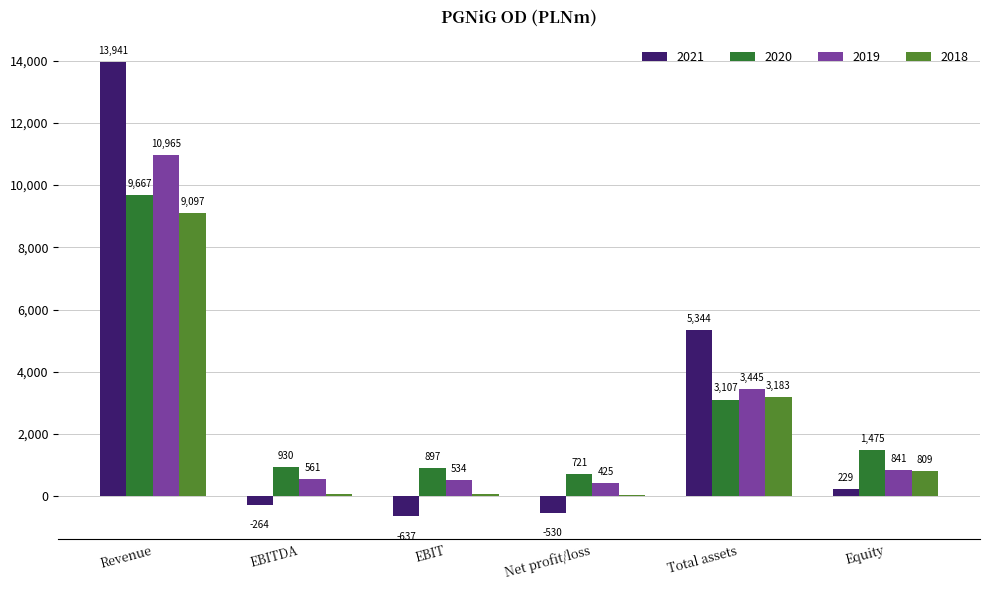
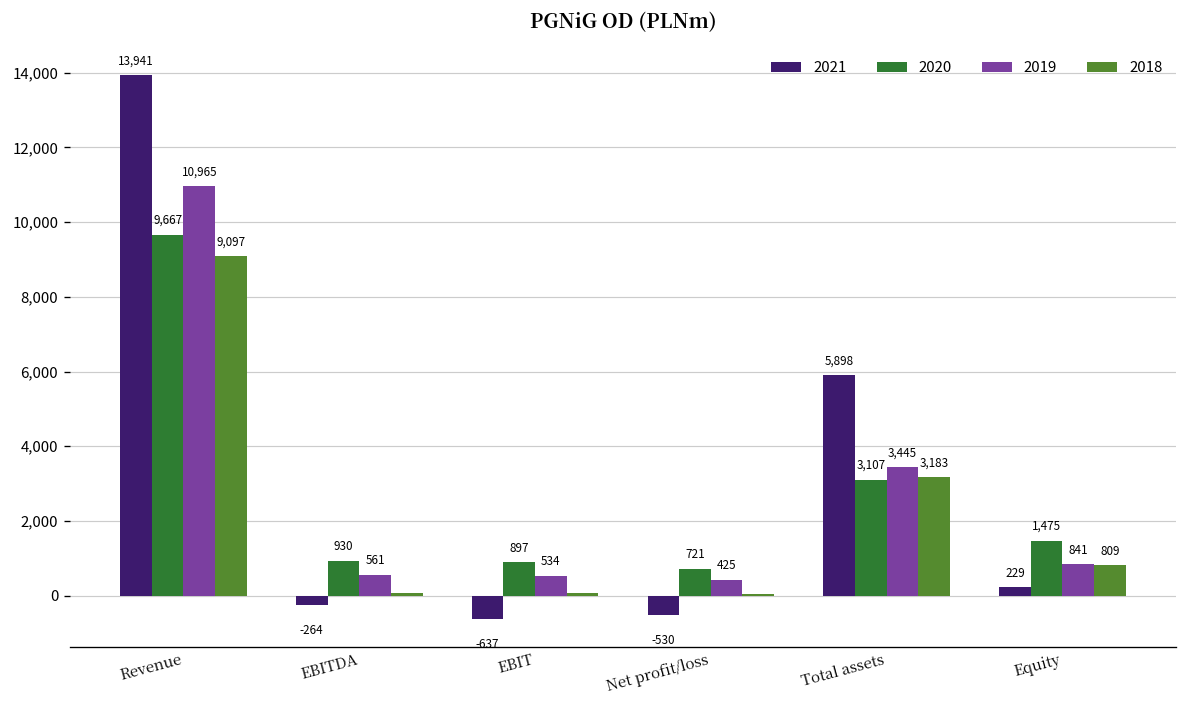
  {
    "2021": {
      "Revenue": "13,941",
      "EBITDA": "-264",
      "EBIT": "-637",
      "Net profit/loss": "-530",
-     "Total assets": "5,344",
+     "Total assets": "5,898",
      "Equity": "229"
    },
    "2019": {
      "Revenue": "10,965",
      "EBITDA": "561",
      "EBIT": "534",
      "Net profit/loss": "425",
      "Total assets": "3,445",
      "Equity": "841"
    }
  }
